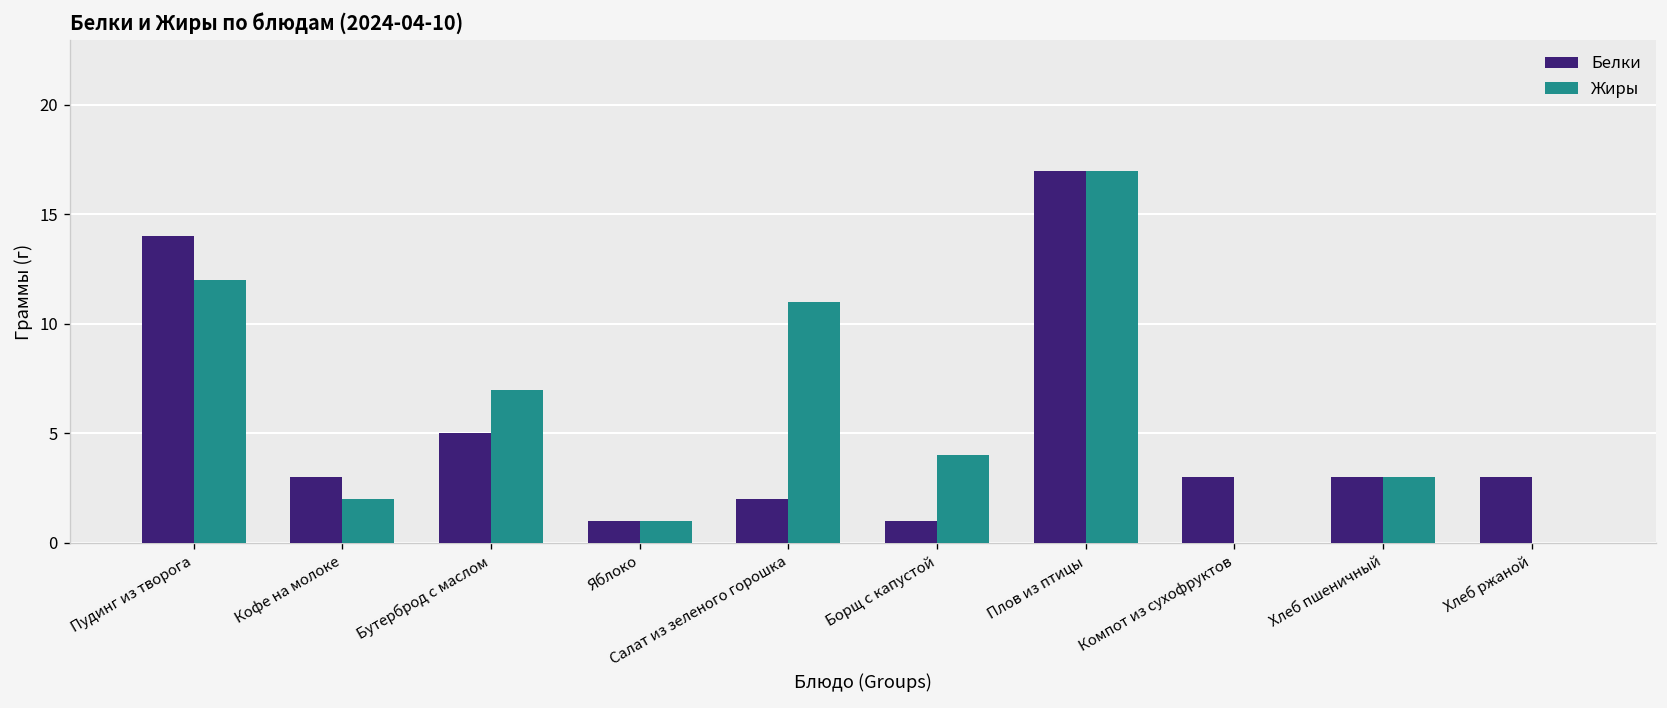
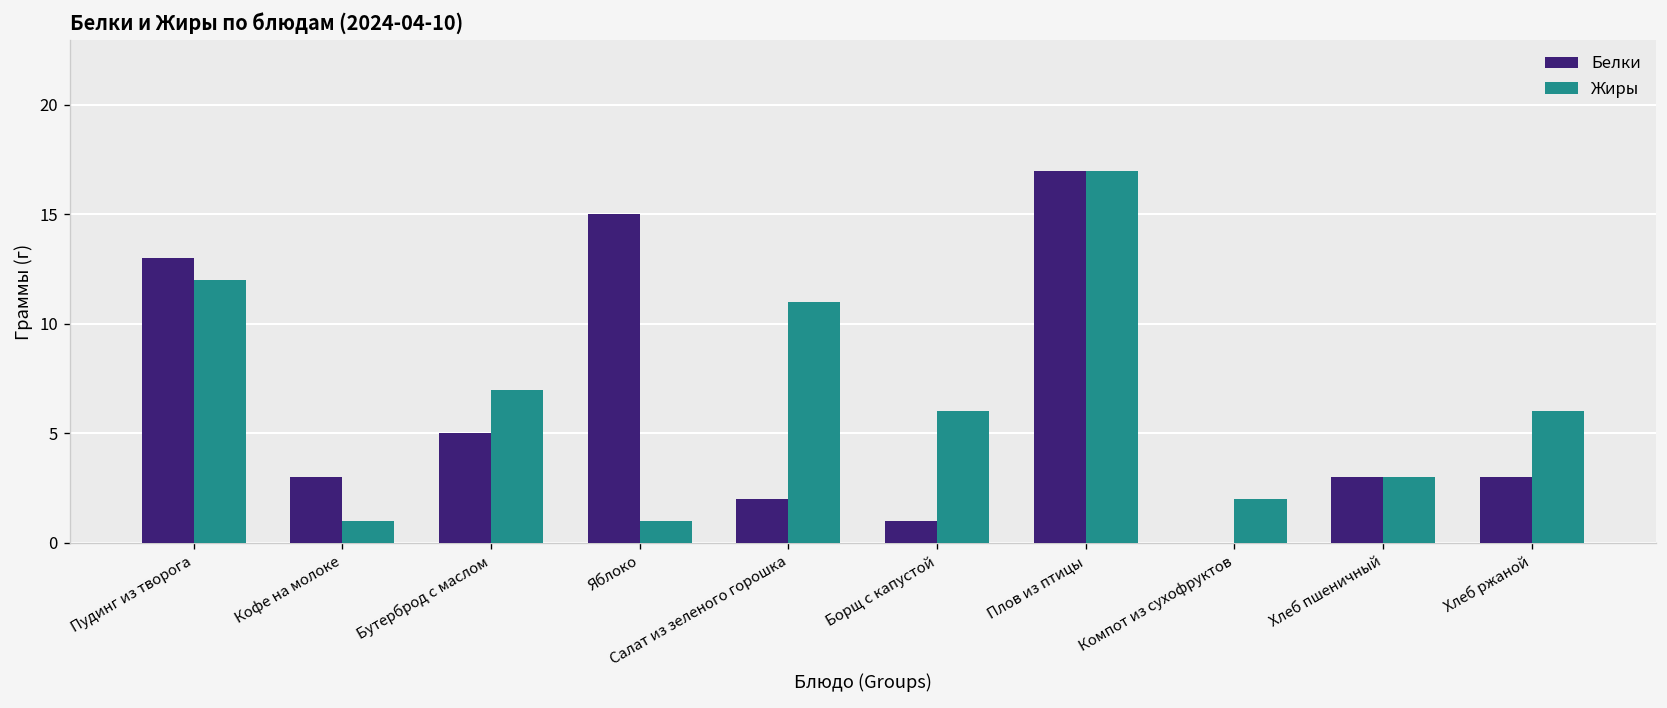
  {
    "Белки": {
-     "Пудинг из творога": 14,
+     "Пудинг из творога": 13,
      "Кофе на молоке": 3,
      "Бутерброд с маслом": 5,
-     "Яблоко": 1,
+     "Яблоко": 15,
      "Салат из зеленого горошка": 2,
      "Борщ с капустой": 1,
      "Плов из птицы": 17,
-     "Компот из сухофруктов": 3,
+     "Компот из сухофруктов": 0,
      "Хлеб пшеничный": 3,
      "Хлеб ржаной": 3
    },
    "Жиры": {
      "Пудинг из творога": 12,
-     "Кофе на молоке": 2,
+     "Кофе на молоке": 1,
      "Бутерброд с маслом": 7,
      "Яблоко": 1,
      "Салат из зеленого горошка": 11,
-     "Борщ с капустой": 4,
+     "Борщ с капустой": 6,
      "Плов из птицы": 17,
-     "Компот из сухофруктов": 0,
+     "Компот из сухофруктов": 2,
      "Хлеб пшеничный": 3,
-     "Хлеб ржаной": 0
+     "Хлеб ржаной": 6
    }
  }
